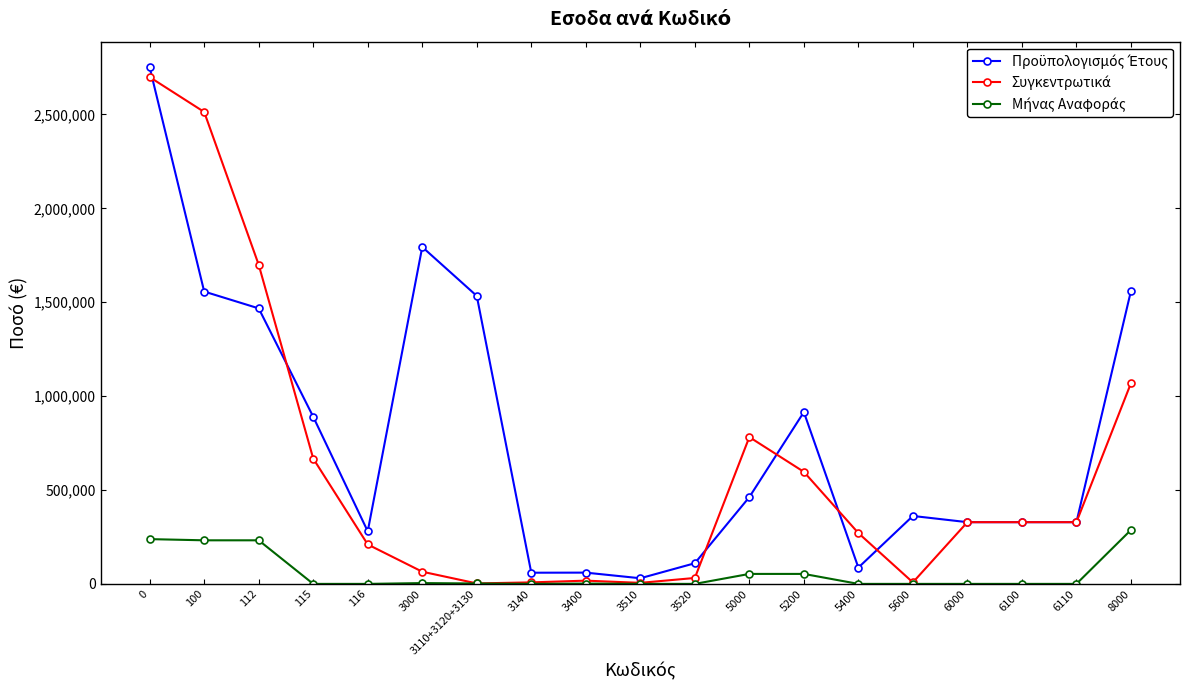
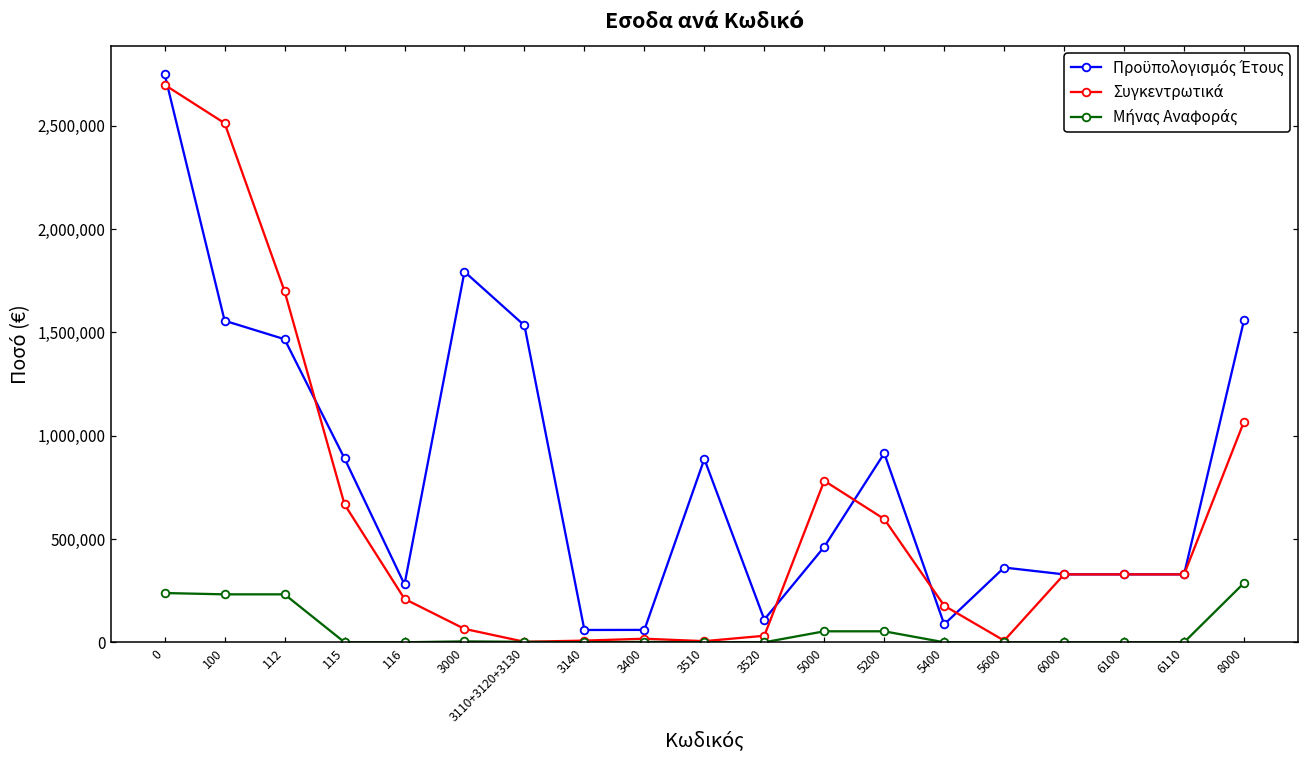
  {
    "Προϋπολογισμός Έτους": {
      "0": "2,750,000",
      "100": "1,560,000",
      "112": "1,470,000",
      "115": "890,000",
      "116": "280,000",
      "3000": "1,790,000",
      "3110+3120+3130": "1,530,000",
      "3140": "60,000",
      "3400": "60,000",
-     "3510": "30,000",
+     "3510": "890,000",
      "3520": "110,000",
      "5000": "460,000",
      "5200": "920,000",
      "5400": "90,000",
      "5600": "360,000",
      "8000": "1,560,000"
    },
    "Συγκεντρωτικά": {
      "0": "2,700,000",
      "100": "2,510,000",
      "112": "1,700,000",
      "115": "670,000",
      "116": "210,000",
      "3000": "60,000",
      "3400": "20,000",
      "3520": "30,000",
      "5000": "780,000",
      "5200": "600,000",
-     "5400": "270,000",
+     "5400": "180,000",
      "8000": "1,070,000"
    },
    "Μήνας Αναφοράς": {
      "0": "240,000",
      "100": "230,000",
      "112": "230,000",
      "115": "0",
      "116": "0",
      "3000": "0",
      "3400": "0",
      "3520": "0",
      "5000": "50,000",
      "5200": "50,000",
      "5400": "0",
      "6000": "0",
      "6100": "0",
      "6110": "0",
      "8000": "290,000"
    }
  }
